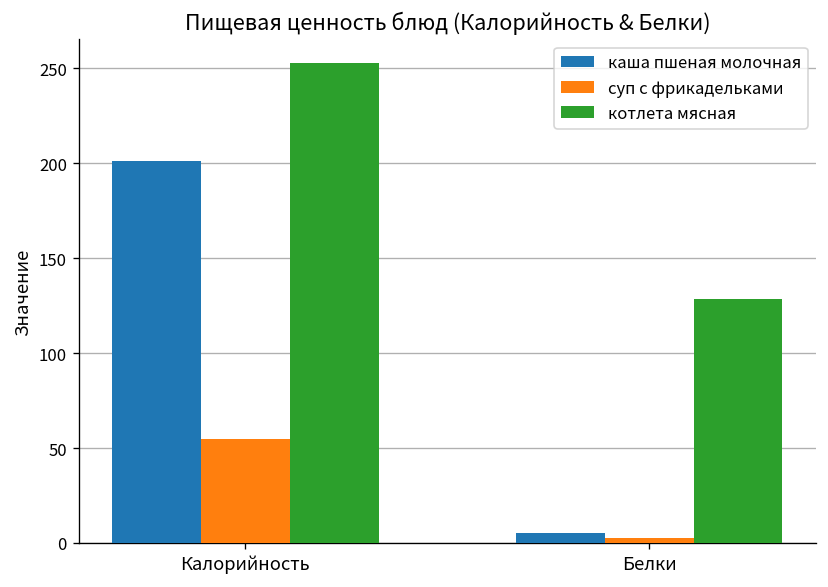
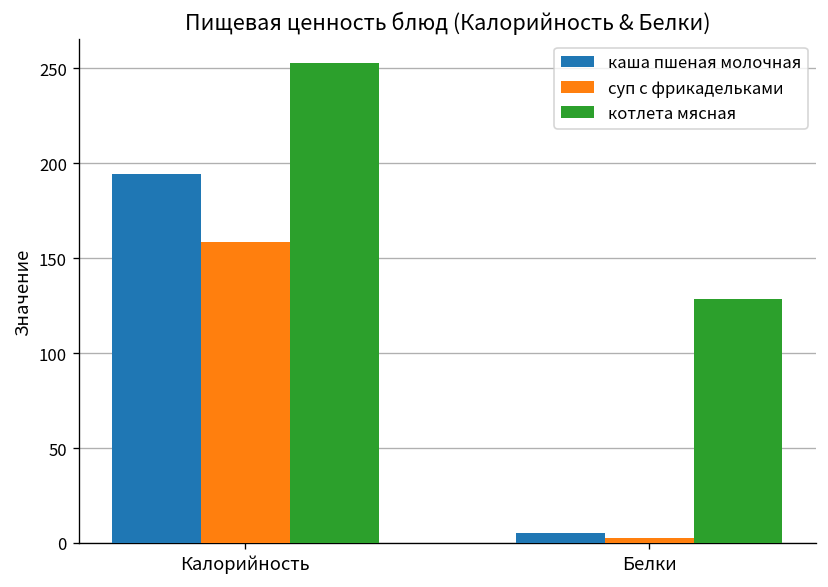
  {
    "каша пшеная молочная": {
-     "Калорийность": 201,
+     "Калорийность": 194,
      "Белки": 5
    },
    "суп с фрикадельками": {
-     "Калорийность": 55,
+     "Калорийность": 159,
      "Белки": 3
    },
    "котлета мясная": {
      "Калорийность": 253,
      "Белки": 128
    }
  }
